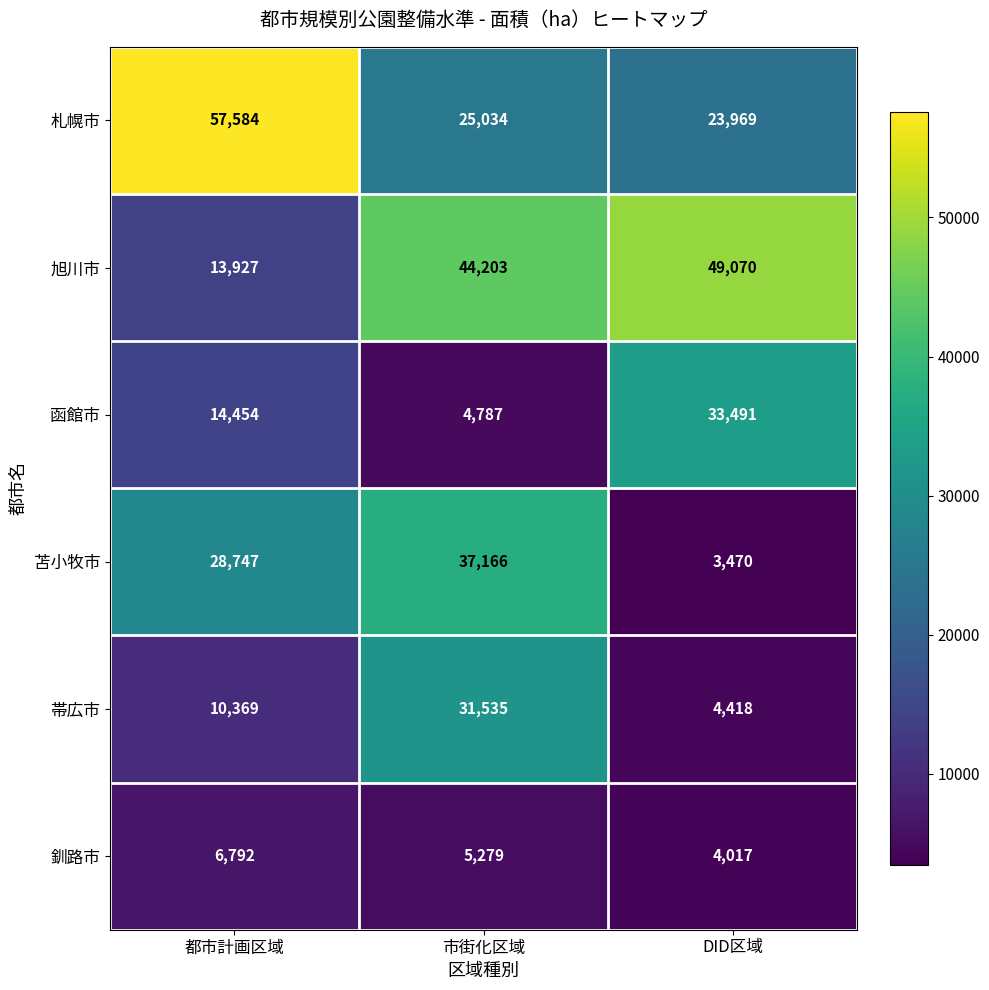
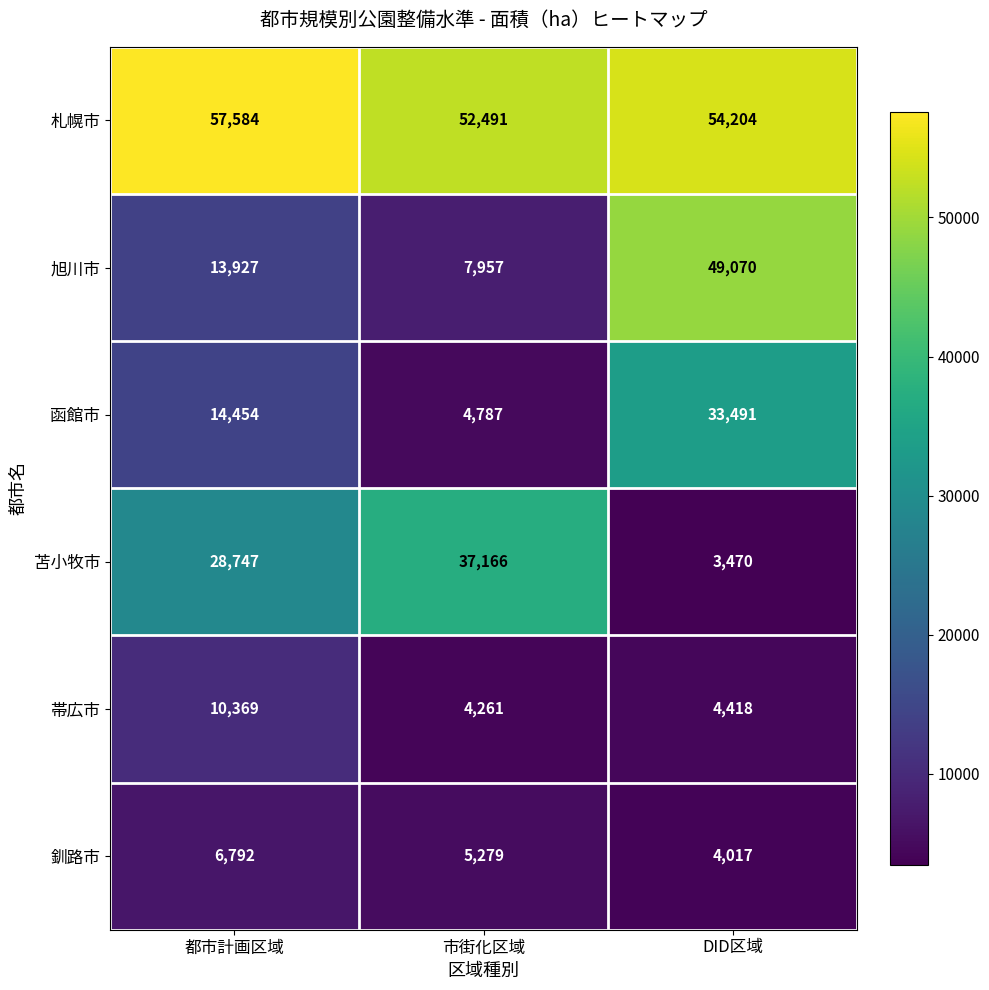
  {
    "札幌市": {
      "都市計画区域": "57,584",
-     "市街化区域": "25,034",
-     "DID区域": "23,969"
+     "市街化区域": "52,491",
+     "DID区域": "54,204"
    },
    "旭川市": {
      "都市計画区域": "13,927",
-     "市街化区域": "44,203",
+     "市街化区域": "7,957",
      "DID区域": "49,070"
    },
    "函館市": {
      "都市計画区域": "14,454",
      "市街化区域": "4,787",
      "DID区域": "33,491"
    },
    "苫小牧市": {
      "都市計画区域": "28,747",
      "市街化区域": "37,166",
      "DID区域": "3,470"
    },
    "帯広市": {
      "都市計画区域": "10,369",
-     "市街化区域": "31,535",
+     "市街化区域": "4,261",
      "DID区域": "4,418"
    },
    "釧路市": {
      "都市計画区域": "6,792",
      "市街化区域": "5,279",
      "DID区域": "4,017"
    }
  }
